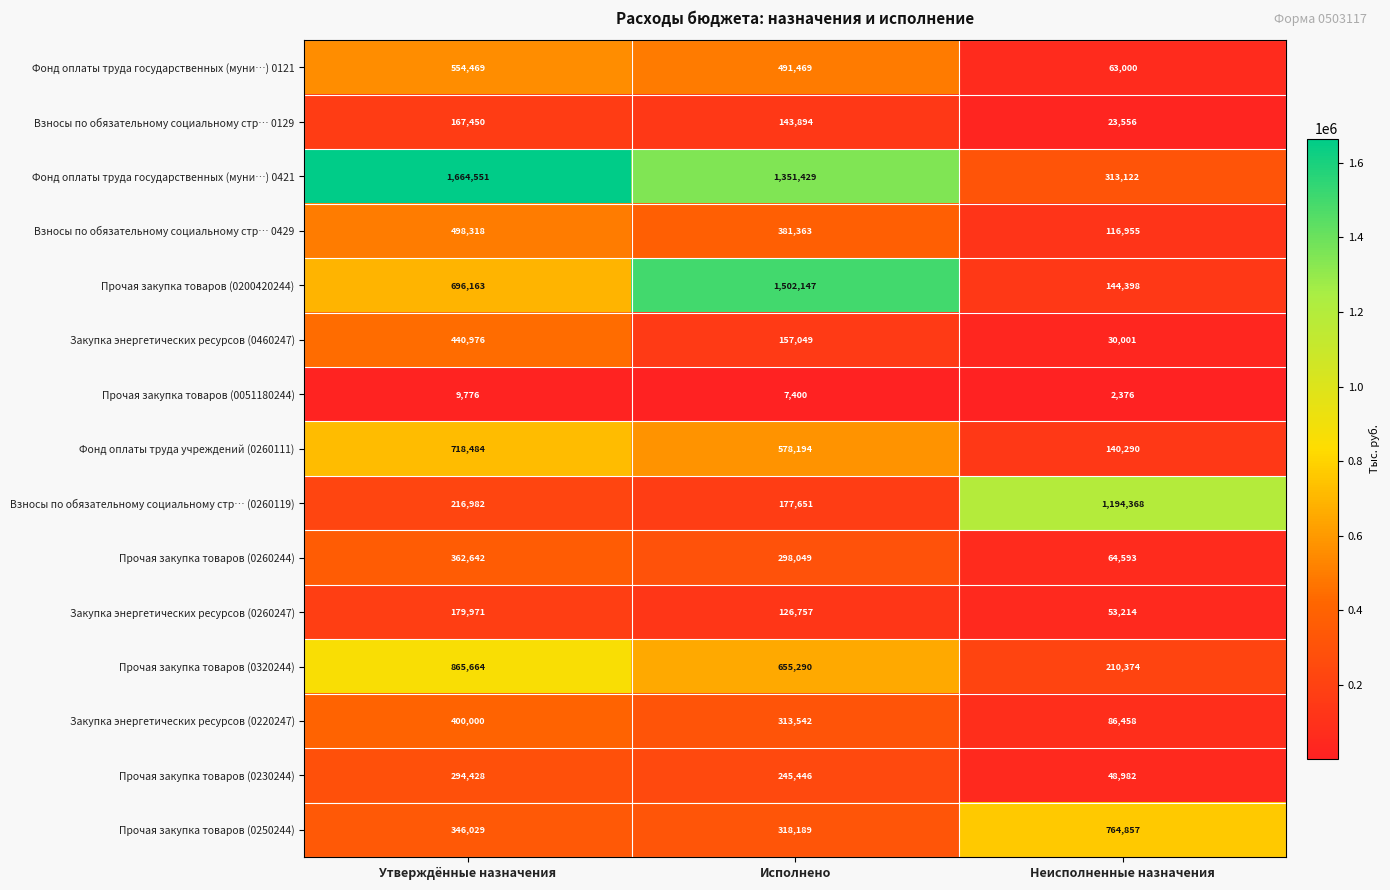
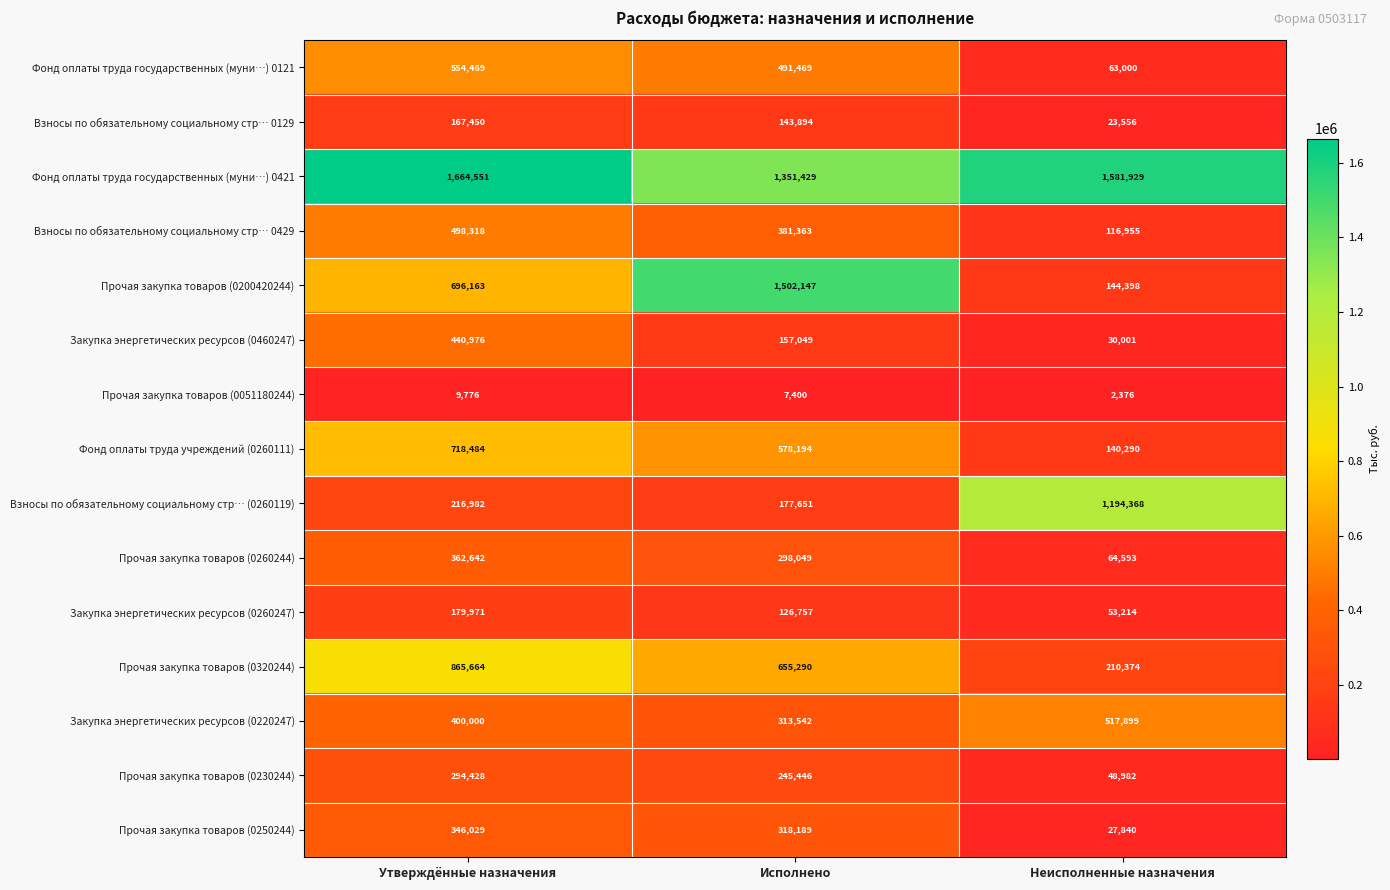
  {
    "Фонд оплаты труда государственных (муни…) 0121": {
      "Утверждённые назначения": "554,469",
      "Исполнено": "491,469",
      "Неисполненные назначения": "63,000"
    },
    "Взносы по обязательному социальному стр… 0129": {
      "Утверждённые назначения": "167,450",
      "Исполнено": "143,894",
      "Неисполненные назначения": "23,556"
    },
    "Фонд оплаты труда государственных (муни…) 0421": {
      "Утверждённые назначения": "1,664,551",
      "Исполнено": "1,351,429",
-     "Неисполненные назначения": "313,122"
+     "Неисполненные назначения": "1,581,929"
    },
    "Взносы по обязательному социальному стр… 0429": {
      "Утверждённые назначения": "498,318",
      "Исполнено": "381,363",
      "Неисполненные назначения": "116,955"
    },
    "Прочая закупка товаров (0200420244)": {
      "Утверждённые назначения": "696,163",
      "Исполнено": "1,502,147",
      "Неисполненные назначения": "144,398"
    },
    "Закупка энергетических ресурсов (0460247)": {
      "Утверждённые назначения": "440,976",
      "Исполнено": "157,049",
      "Неисполненные назначения": "30,001"
    },
    "Прочая закупка товаров (0051180244)": {
      "Утверждённые назначения": "9,776",
      "Исполнено": "7,400",
      "Неисполненные назначения": "2,376"
    },
    "Фонд оплаты труда учреждений (0260111)": {
      "Утверждённые назначения": "718,484",
      "Исполнено": "578,194",
      "Неисполненные назначения": "140,290"
    },
    "Взносы по обязательному социальному стр… (0260119)": {
      "Утверждённые назначения": "216,982",
      "Исполнено": "177,651",
      "Неисполненные назначения": "1,194,368"
    },
    "Прочая закупка товаров (0260244)": {
      "Утверждённые назначения": "362,642",
      "Исполнено": "298,049",
      "Неисполненные назначения": "64,593"
    },
    "Закупка энергетических ресурсов (0260247)": {
      "Утверждённые назначения": "179,971",
      "Исполнено": "126,757",
      "Неисполненные назначения": "53,214"
    },
    "Прочая закупка товаров (0320244)": {
      "Утверждённые назначения": "865,664",
      "Исполнено": "655,290",
      "Неисполненные назначения": "210,374"
    },
    "Закупка энергетических ресурсов (0220247)": {
      "Утверждённые назначения": "400,000",
      "Исполнено": "313,542",
-     "Неисполненные назначения": "86,458"
+     "Неисполненные назначения": "517,899"
    },
    "Прочая закупка товаров (0230244)": {
      "Утверждённые назначения": "294,428",
      "Исполнено": "245,446",
      "Неисполненные назначения": "48,982"
    },
    "Прочая закупка товаров (0250244)": {
      "Утверждённые назначения": "346,029",
      "Исполнено": "318,189",
-     "Неисполненные назначения": "764,857"
+     "Неисполненные назначения": "27,840"
    }
  }
